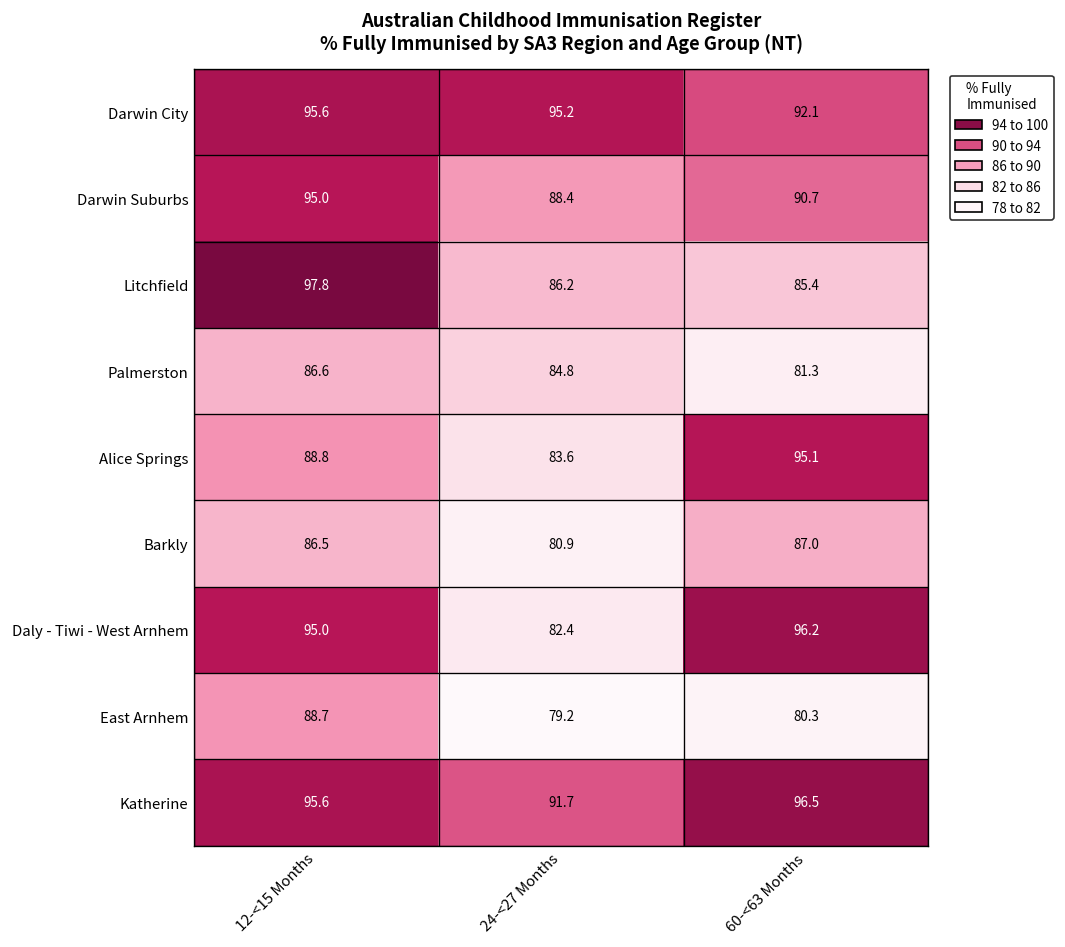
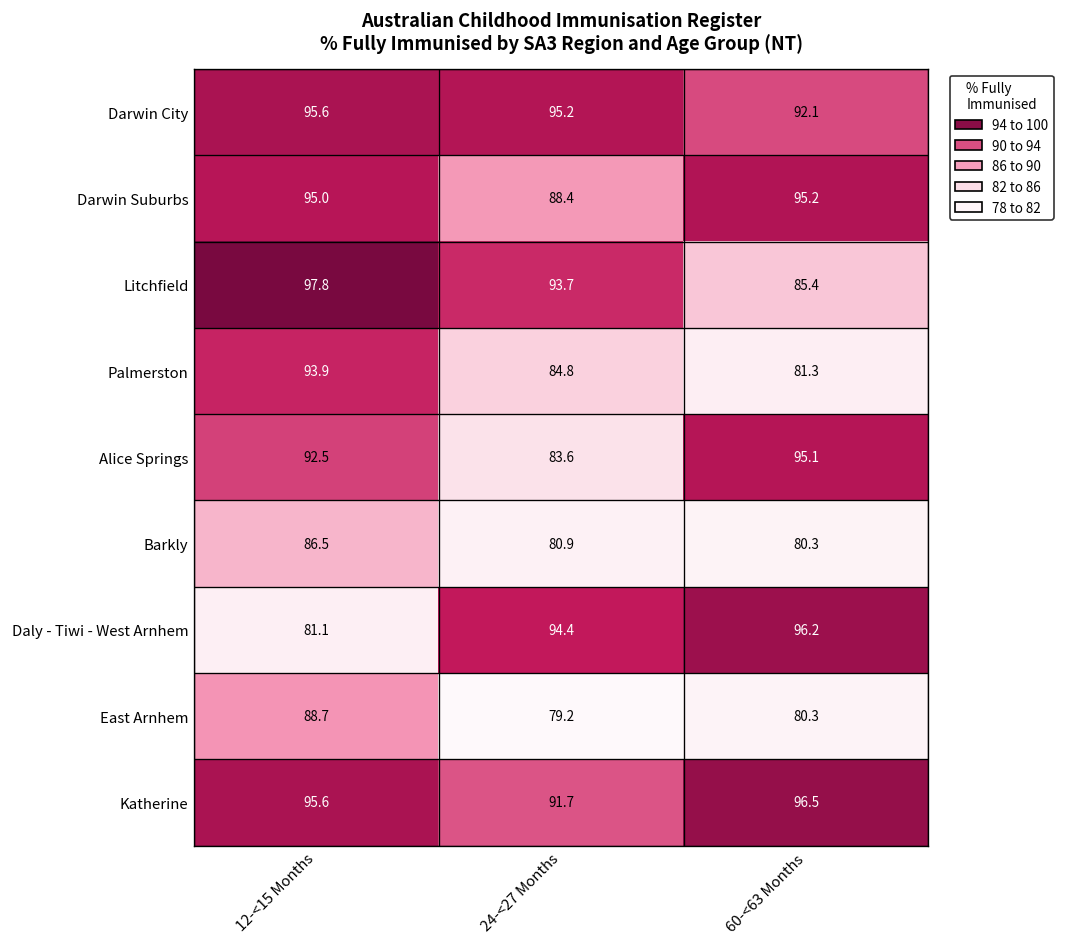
  {
    "Darwin City": {
      "12-<15 Months": 95.6,
      "24-<27 Months": 95.2,
      "60-<63 Months": 92.1
    },
    "Darwin Suburbs": {
      "12-<15 Months": 95.0,
      "24-<27 Months": 88.4,
-     "60-<63 Months": 90.7
+     "60-<63 Months": 95.2
    },
    "Litchfield": {
      "12-<15 Months": 97.8,
-     "24-<27 Months": 86.2,
+     "24-<27 Months": 93.7,
      "60-<63 Months": 85.4
    },
    "Palmerston": {
-     "12-<15 Months": 86.6,
+     "12-<15 Months": 93.9,
      "24-<27 Months": 84.8,
      "60-<63 Months": 81.3
    },
    "Alice Springs": {
-     "12-<15 Months": 88.8,
+     "12-<15 Months": 92.5,
      "24-<27 Months": 83.6,
      "60-<63 Months": 95.1
    },
    "Barkly": {
      "12-<15 Months": 86.5,
      "24-<27 Months": 80.9,
-     "60-<63 Months": 87.0
+     "60-<63 Months": 80.3
    },
    "Daly - Tiwi - West Arnhem": {
-     "12-<15 Months": 95.0,
-     "24-<27 Months": 82.4,
+     "12-<15 Months": 81.1,
+     "24-<27 Months": 94.4,
      "60-<63 Months": 96.2
    },
    "East Arnhem": {
      "12-<15 Months": 88.7,
      "24-<27 Months": 79.2,
      "60-<63 Months": 80.3
    },
    "Katherine": {
      "12-<15 Months": 95.6,
      "24-<27 Months": 91.7,
      "60-<63 Months": 96.5
    }
  }
